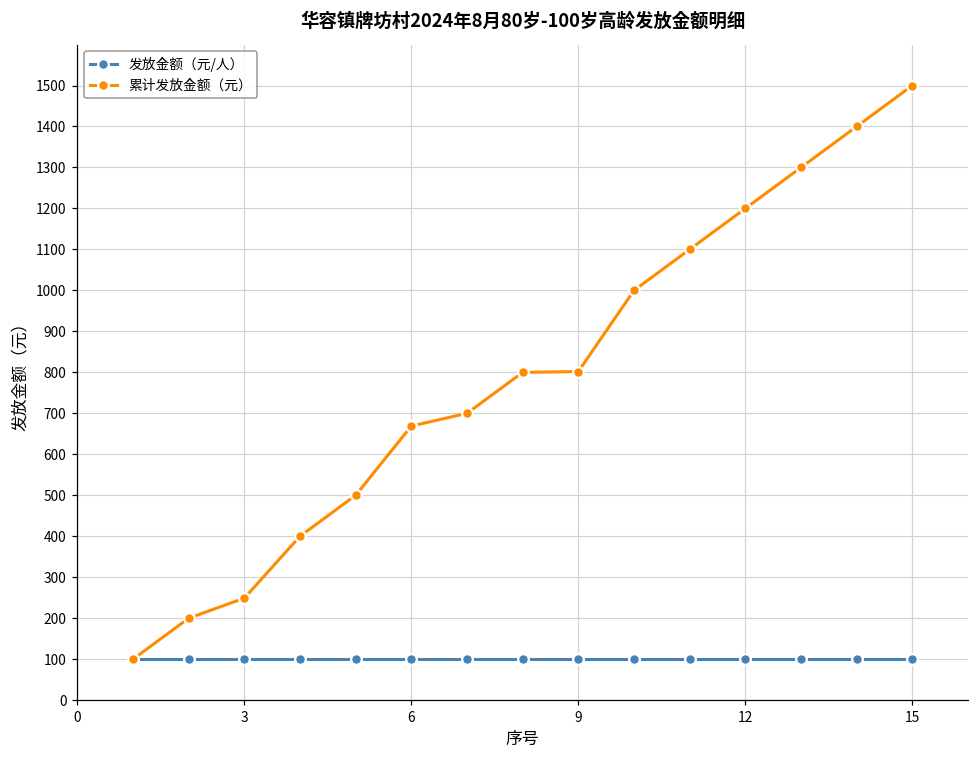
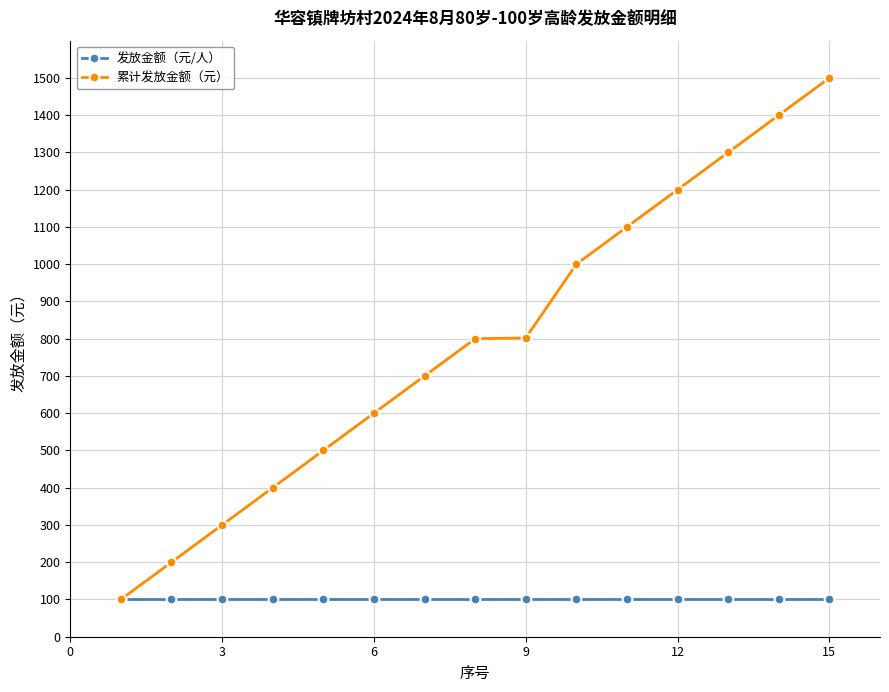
  {
    "发放金额（元/人）": {
      "3": 100,
      "6": 100,
      "9": 100,
      "12": 100,
      "15": 100
    },
    "累计发放金额（元）": {
-     "3": 250,
-     "6": 670,
+     "3": 300,
+     "6": 600,
      "9": 800,
      "12": 1200,
      "15": 1500
    }
  }
